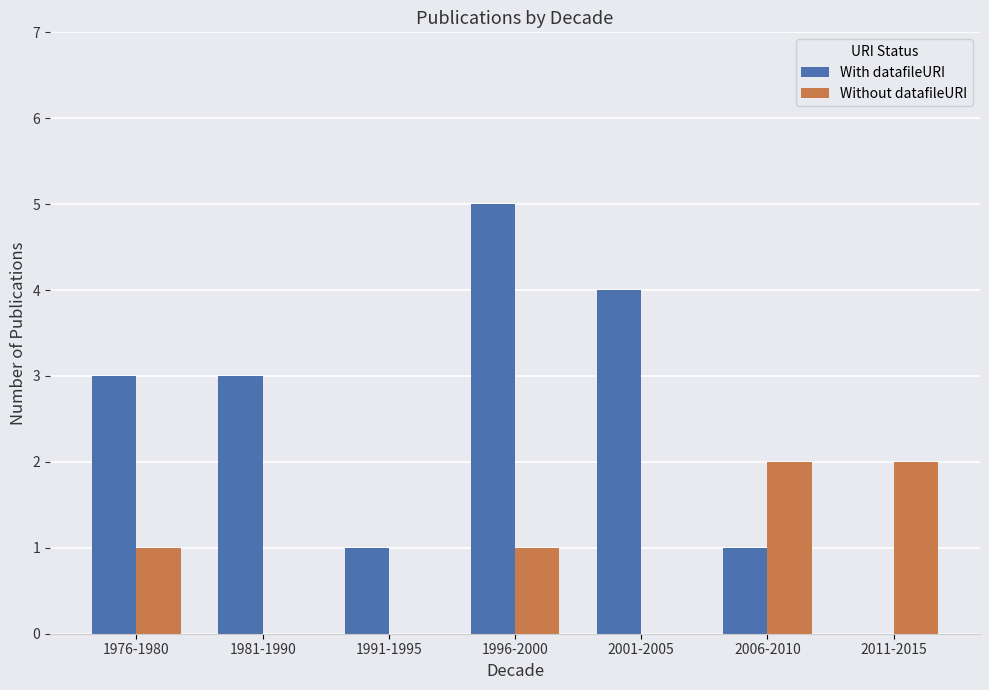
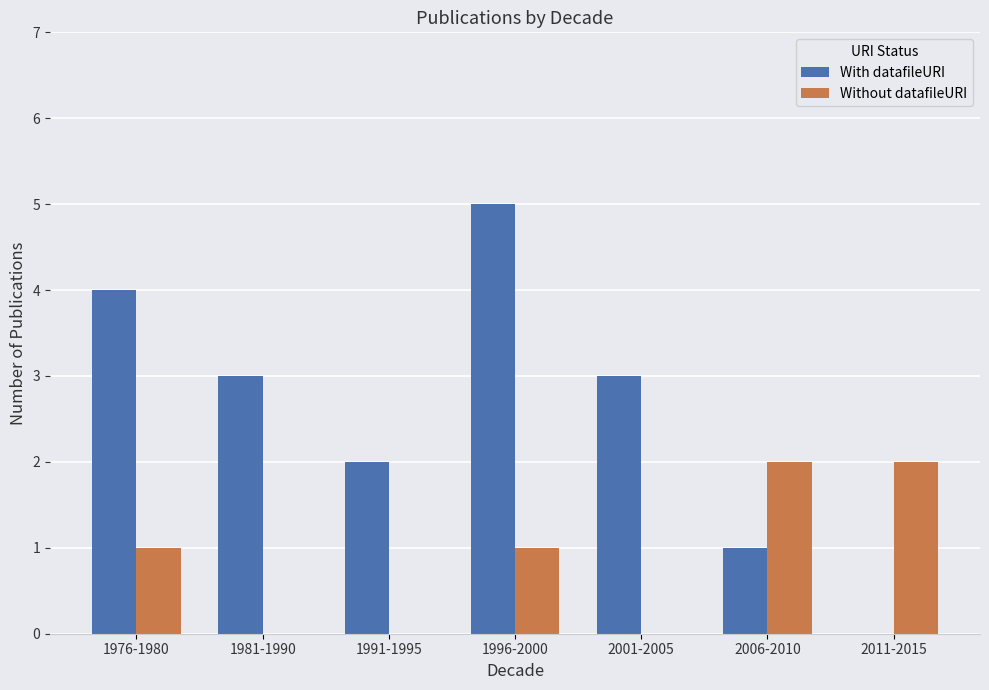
  {
    "With datafileURI": {
-     "1976-1980": 3,
+     "1976-1980": 4,
      "1981-1990": 3,
-     "1991-1995": 1,
+     "1991-1995": 2,
      "1996-2000": 5,
-     "2001-2005": 4,
+     "2001-2005": 3,
      "2006-2010": 1,
      "2011-2015": 0
    },
    "Without datafileURI": {
      "1976-1980": 1,
      "1981-1990": 0,
      "1991-1995": 0,
      "1996-2000": 1,
      "2001-2005": 0,
      "2006-2010": 2,
      "2011-2015": 2
    }
  }
